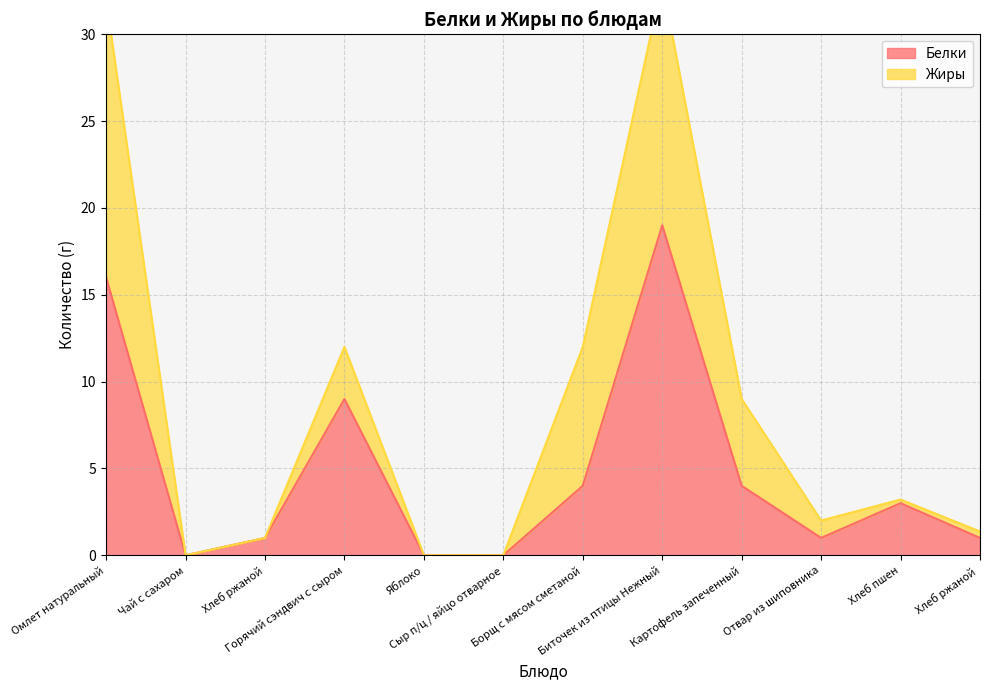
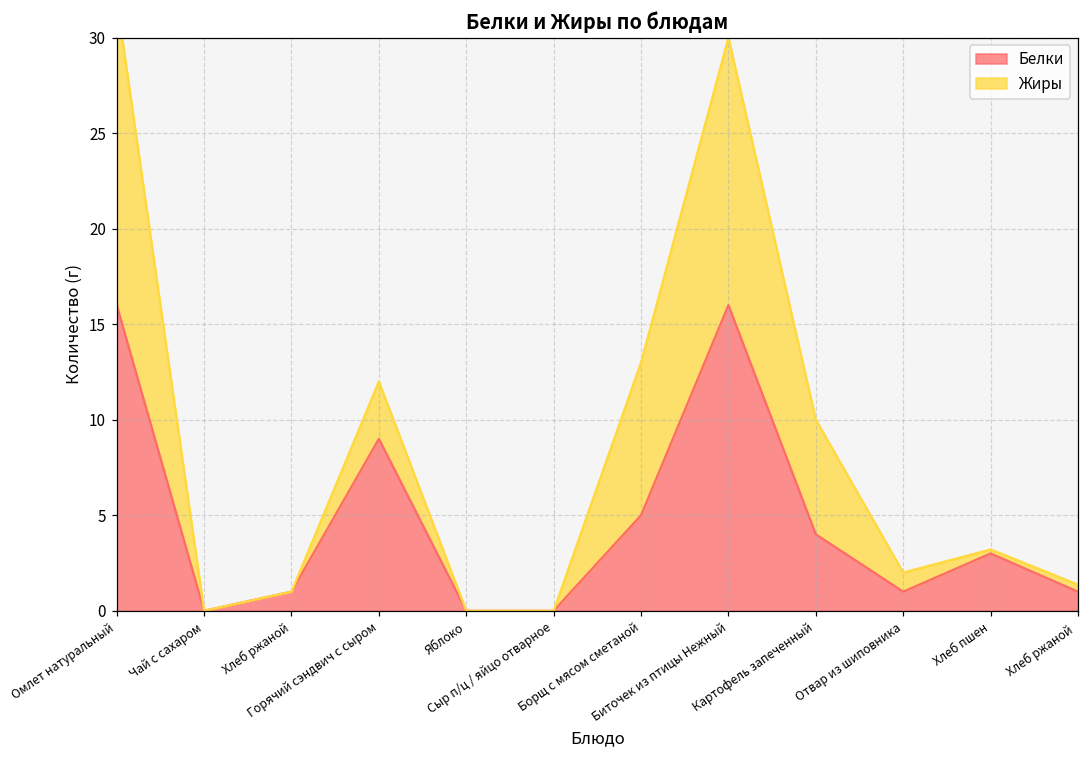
  {
    "Белки": {
      "Омлет натуральный": 16,
      "Горячий сэндвич с сыром": 9,
-     "Борщ с мясом сметаной": 4,
-     "Биточек из птицы Нежный": 19,
+     "Борщ с мясом сметаной": 5,
+     "Биточек из птицы Нежный": 16,
      "Картофель запеченный": 4,
      "Отвар из шиповника": 1,
      "Хлеб пшен": 3
    },
    "Жиры": {
      "Горячий сэндвич с сыром": 3,
      "Борщ с мясом сметаной": 8,
-     "Картофель запеченный": 5,
+     "Картофель запеченный": 6,
      "Отвар из шиповника": 1,
      "Хлеб пшен": 0.2
    }
  }
